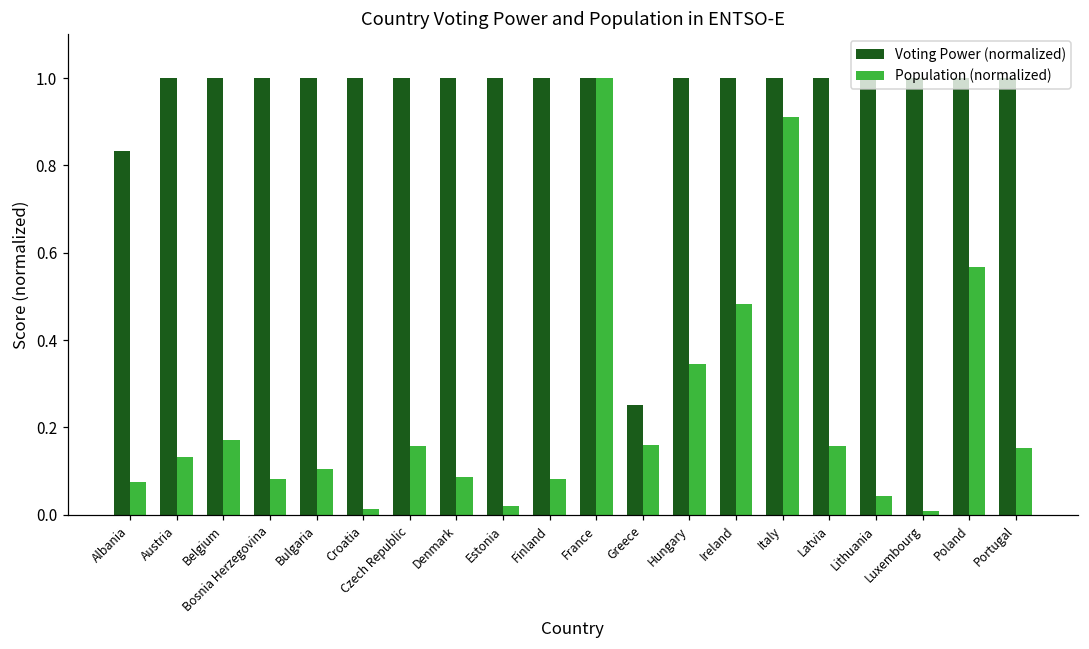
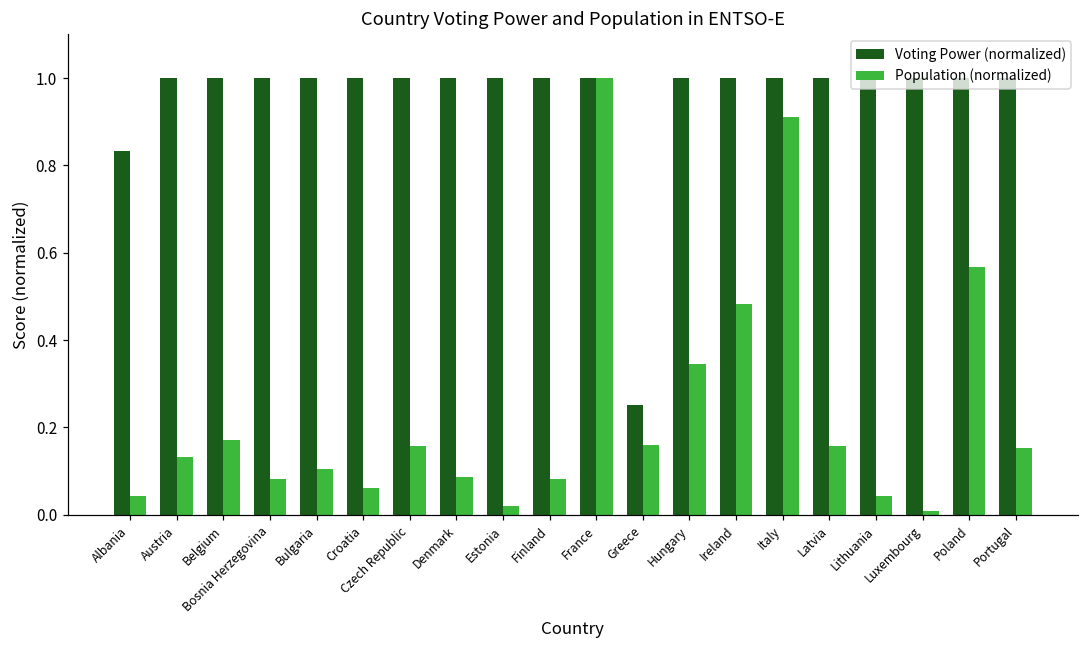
  {
    "Voting Power (normalized)": {
      "Albania": 0.83,
      "Austria": 1.00,
      "Belgium": 1.00,
      "Bosnia Herzegovina": 1.00,
      "Bulgaria": 1.00,
      "Croatia": 1.00,
      "Czech Republic": 1.00,
      "Denmark": 1.00,
      "Estonia": 1.00,
      "Finland": 1.00,
      "France": 1.00,
      "Greece": 0.25,
      "Hungary": 1.00,
      "Ireland": 1.00,
      "Italy": 1.00,
      "Latvia": 1.00
    },
    "Population (normalized)": {
-     "Albania": 0.08,
+     "Albania": 0.04,
      "Austria": 0.13,
      "Belgium": 0.17,
      "Bosnia Herzegovina": 0.08,
      "Bulgaria": 0.10,
-     "Croatia": 0.01,
+     "Croatia": 0.06,
      "Czech Republic": 0.16,
      "Denmark": 0.09,
      "Estonia": 0.02,
      "Finland": 0.08,
      "France": 1.00,
      "Greece": 0.16,
      "Hungary": 0.34,
      "Ireland": 0.48,
      "Italy": 0.91,
      "Latvia": 0.16,
      "Lithuania": 0.04,
      "Luxembourg": 0.01,
      "Poland": 0.57,
      "Portugal": 0.15
    }
  }
